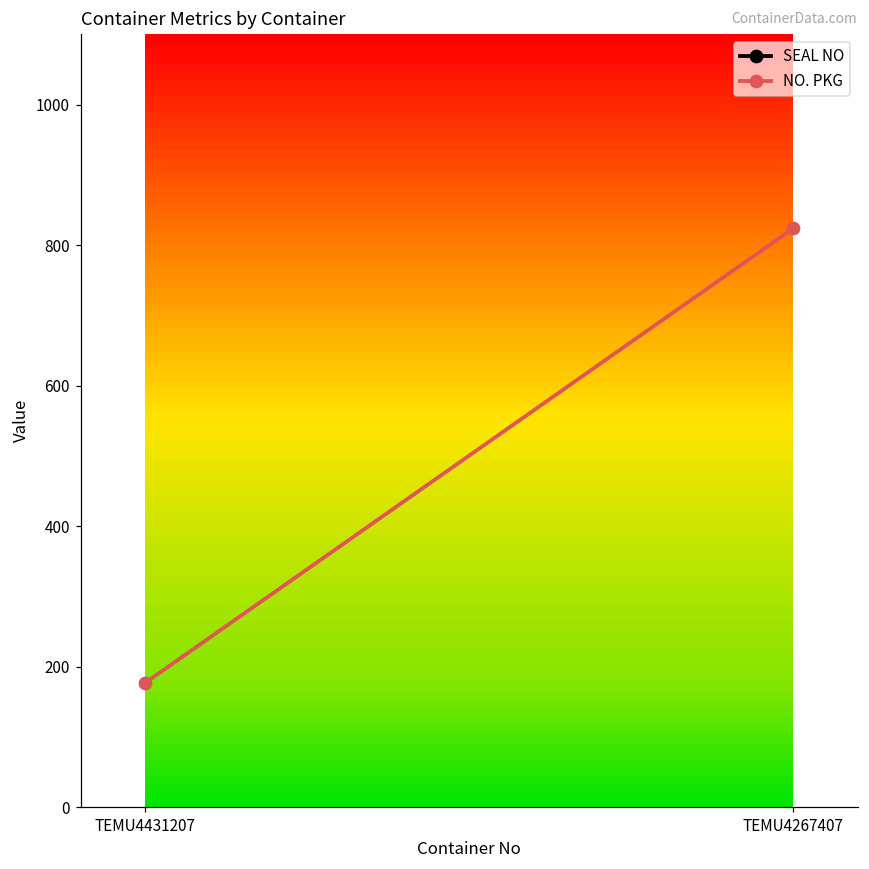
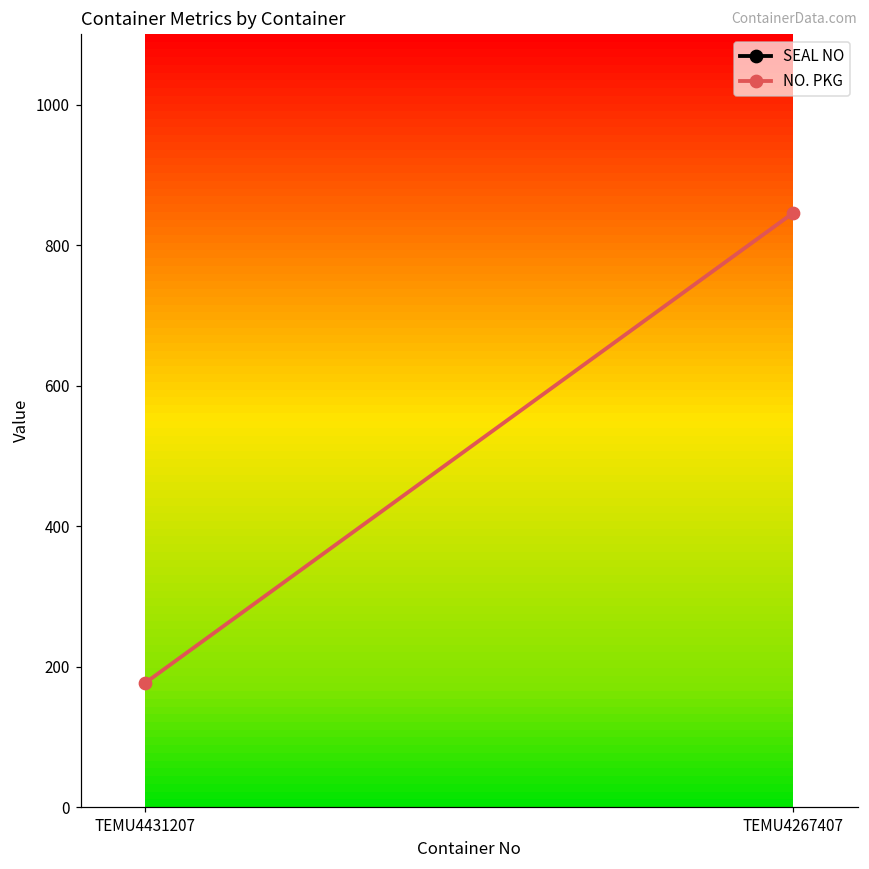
  {
    "NO. PKG": {
      "TEMU4431207": 180,
-     "TEMU4267407": 820
+     "TEMU4267407": 850
    }
  }
